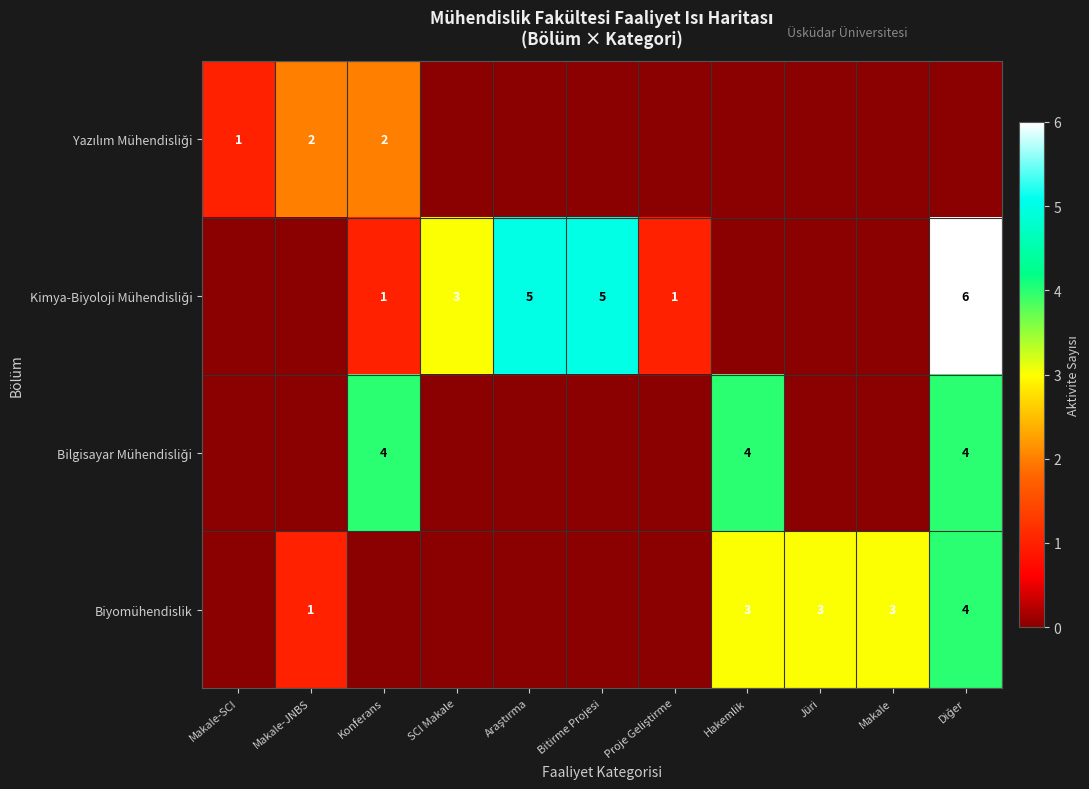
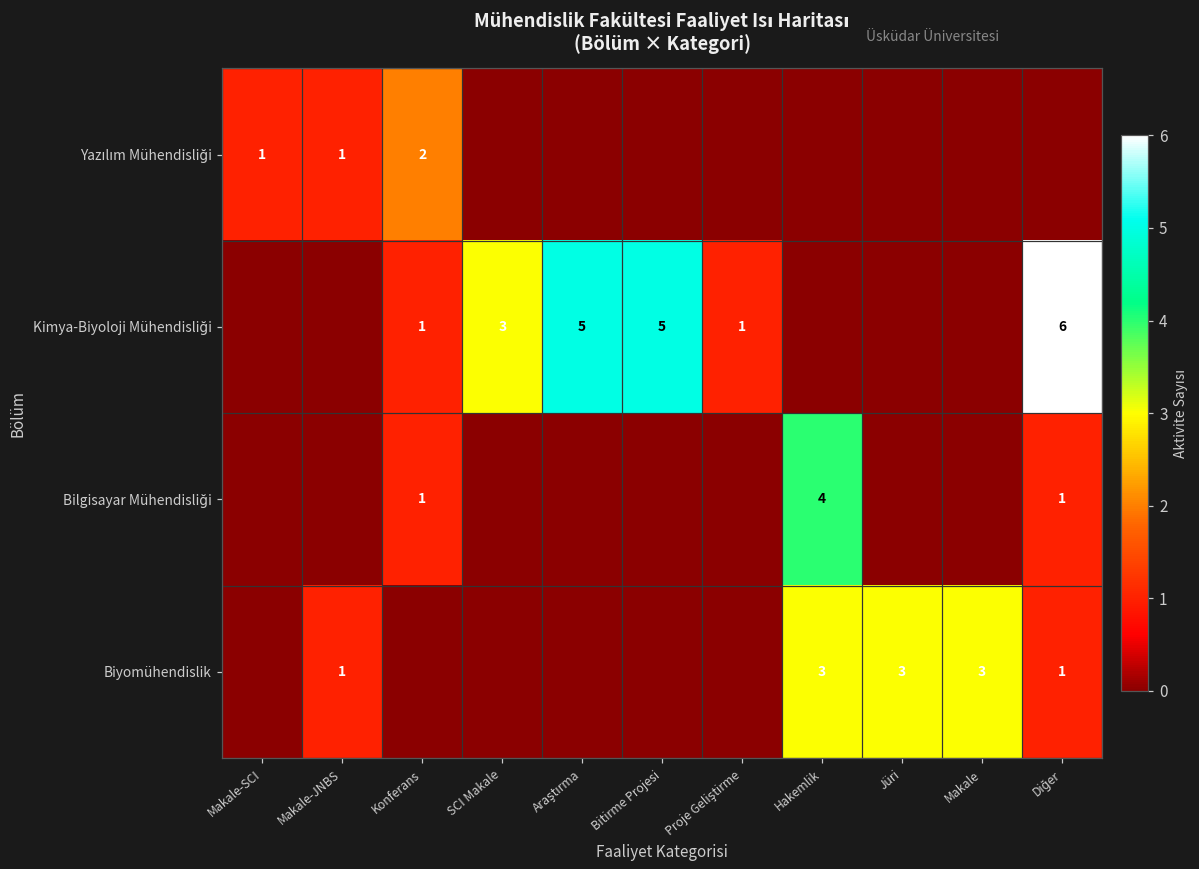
  {
    "Yazılım Mühendisliği": {
      "Makale-SCI": 1,
-     "Makale-JNBS": 2,
+     "Makale-JNBS": 1,
      "Konferans": 2
    },
    "Kimya-Biyoloji Mühendisliği": {
      "Konferans": 1,
      "SCI Makale": 3,
      "Araştırma": 5,
      "Bitirme Projesi": 5,
      "Proje Geliştirme": 1,
      "Diğer": 6
    },
    "Bilgisayar Mühendisliği": {
-     "Konferans": 4,
+     "Konferans": 1,
      "Hakemlik": 4,
-     "Diğer": 4
+     "Diğer": 1
    },
    "Biyomühendislik": {
      "Makale-JNBS": 1,
      "Hakemlik": 3,
      "Jüri": 3,
      "Makale": 3,
-     "Diğer": 4
+     "Diğer": 1
    }
  }
